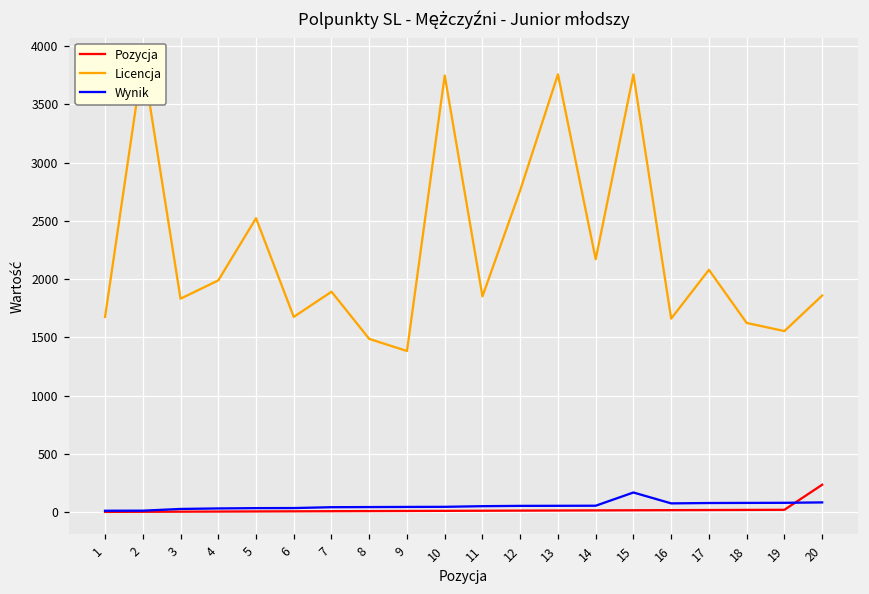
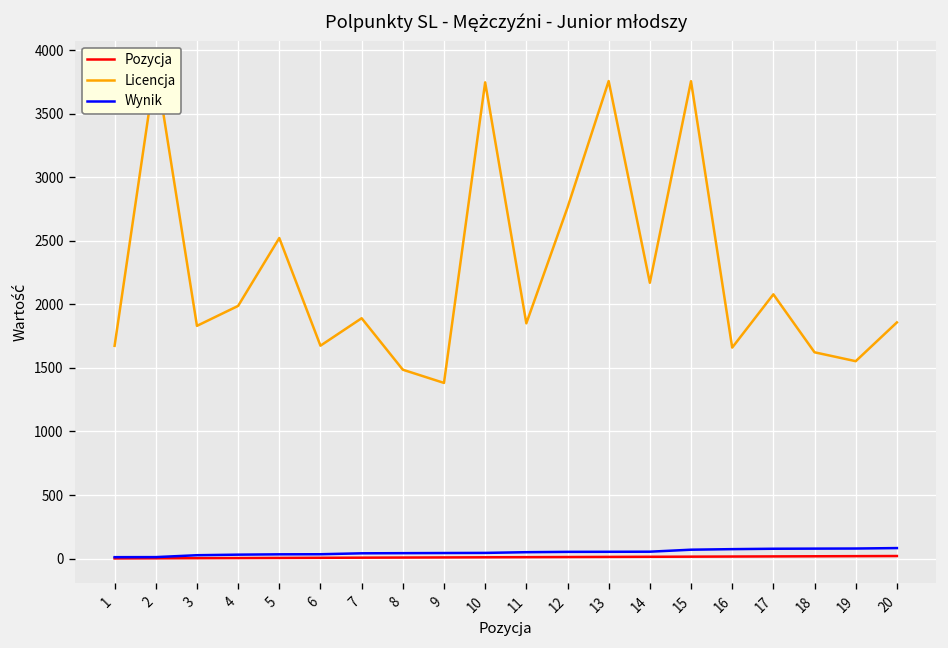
  {
    "Pozycja": {
      "4": 0,
      "5": 10,
      "6": 10,
      "7": 10,
      "8": 10,
      "9": 10,
      "10": 10,
      "11": 10,
      "12": 10,
      "13": 10,
      "14": 10,
      "15": 20,
      "16": 20,
      "17": 20,
      "18": 20,
      "19": 20,
-     "20": 230
+     "20": 20
    },
    "Licencja": {
      "1": 1670,
      "3": 1830,
      "4": 1990,
      "5": 2520,
      "6": 1680,
      "7": 1890,
      "8": 1490,
      "9": 1380,
      "10": 3750,
      "11": 1850,
      "12": 2760,
      "13": 3760,
      "14": 2170,
      "15": 3760,
      "16": 1660,
      "17": 2080,
      "18": 1620,
      "19": 1550,
      "20": 1860
    },
    "Wynik": {
      "4": 30,
      "5": 30,
      "6": 30,
      "7": 40,
      "8": 40,
      "9": 40,
      "10": 40,
      "11": 50,
      "12": 50,
      "13": 50,
      "14": 50,
-     "15": 170,
+     "15": 70,
      "16": 70,
      "17": 80,
      "18": 80,
      "19": 80,
      "20": 80
    }
  }
